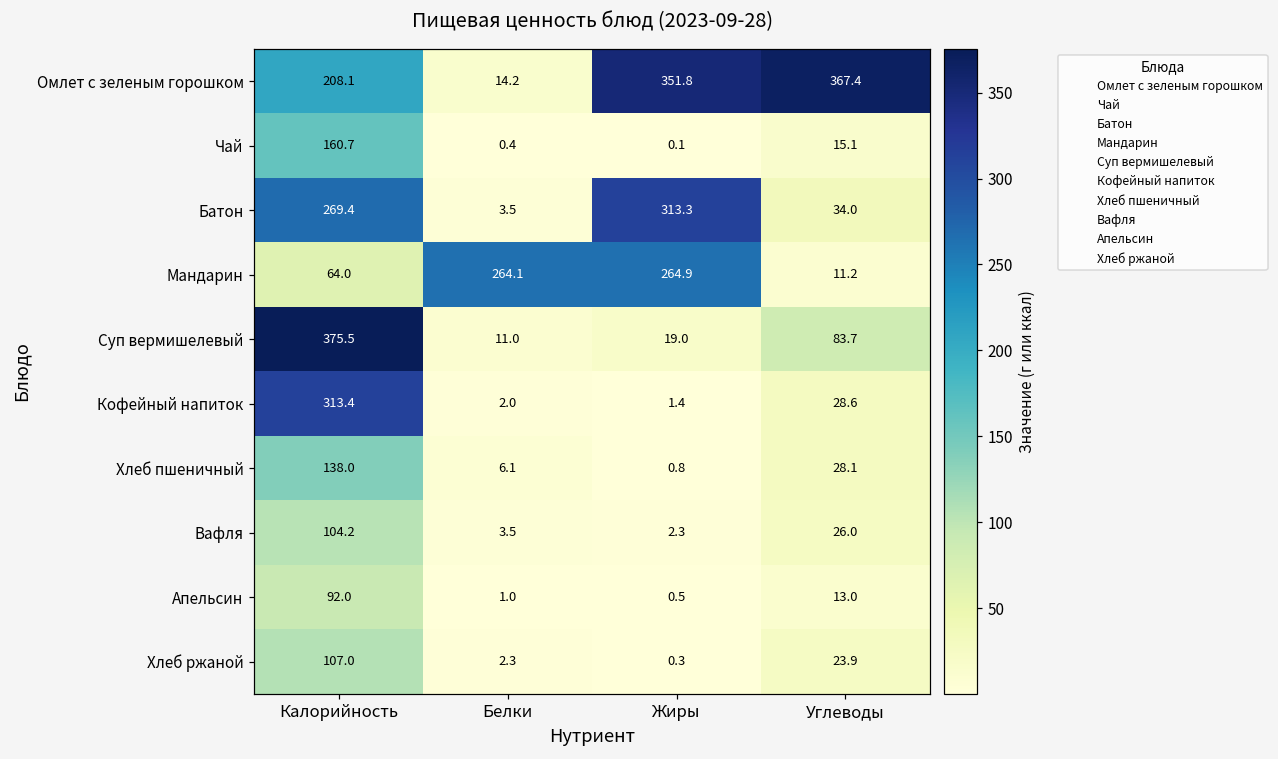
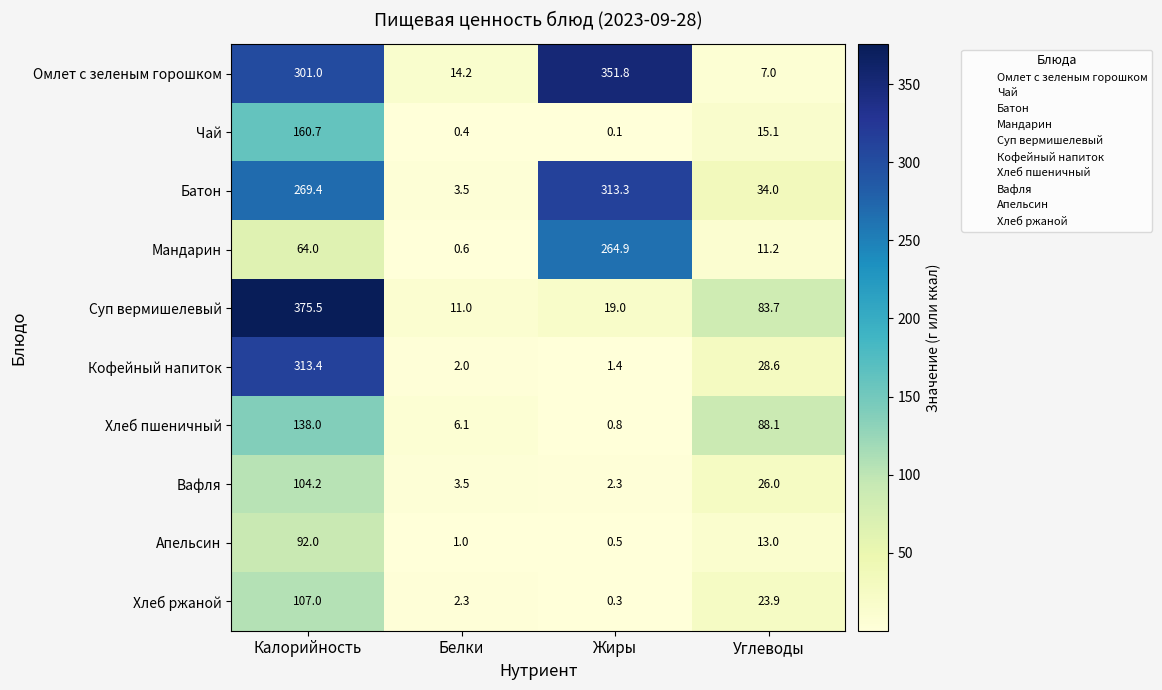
  {
    "Омлет с зеленым горошком": {
-     "Калорийность": 208.1,
+     "Калорийность": 301.0,
      "Белки": 14.2,
      "Жиры": 351.8,
-     "Углеводы": 367.4
+     "Углеводы": 7.0
    },
    "Чай": {
      "Калорийность": 160.7,
      "Белки": 0.4,
      "Жиры": 0.1,
      "Углеводы": 15.1
    },
    "Батон": {
      "Калорийность": 269.4,
      "Белки": 3.5,
      "Жиры": 313.3,
      "Углеводы": 34.0
    },
    "Мандарин": {
      "Калорийность": 64.0,
-     "Белки": 264.1,
+     "Белки": 0.6,
      "Жиры": 264.9,
      "Углеводы": 11.2
    },
    "Суп вермишелевый": {
      "Калорийность": 375.5,
      "Белки": 11.0,
      "Жиры": 19.0,
      "Углеводы": 83.7
    },
    "Кофейный напиток": {
      "Калорийность": 313.4,
      "Белки": 2.0,
      "Жиры": 1.4,
      "Углеводы": 28.6
    },
    "Хлеб пшеничный": {
      "Калорийность": 138.0,
      "Белки": 6.1,
      "Жиры": 0.8,
-     "Углеводы": 28.1
+     "Углеводы": 88.1
    },
    "Вафля": {
      "Калорийность": 104.2,
      "Белки": 3.5,
      "Жиры": 2.3,
      "Углеводы": 26.0
    },
    "Апельсин": {
      "Калорийность": 92.0,
      "Белки": 1.0,
      "Жиры": 0.5,
      "Углеводы": 13.0
    },
    "Хлеб ржаной": {
      "Калорийность": 107.0,
      "Белки": 2.3,
      "Жиры": 0.3,
      "Углеводы": 23.9
    }
  }
